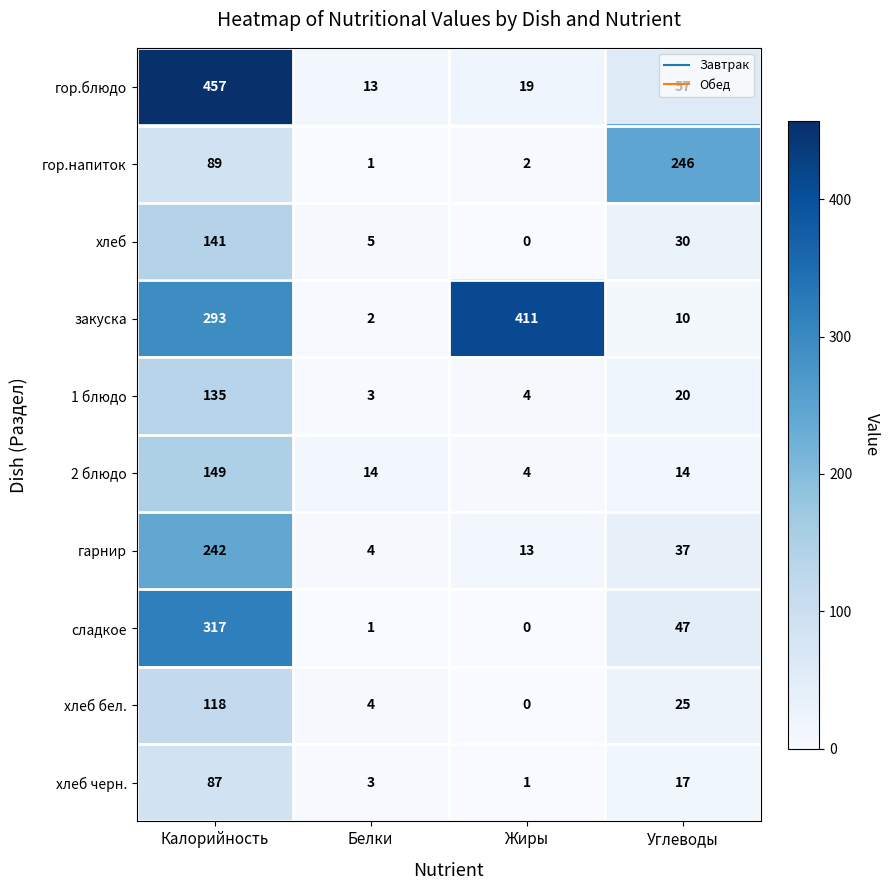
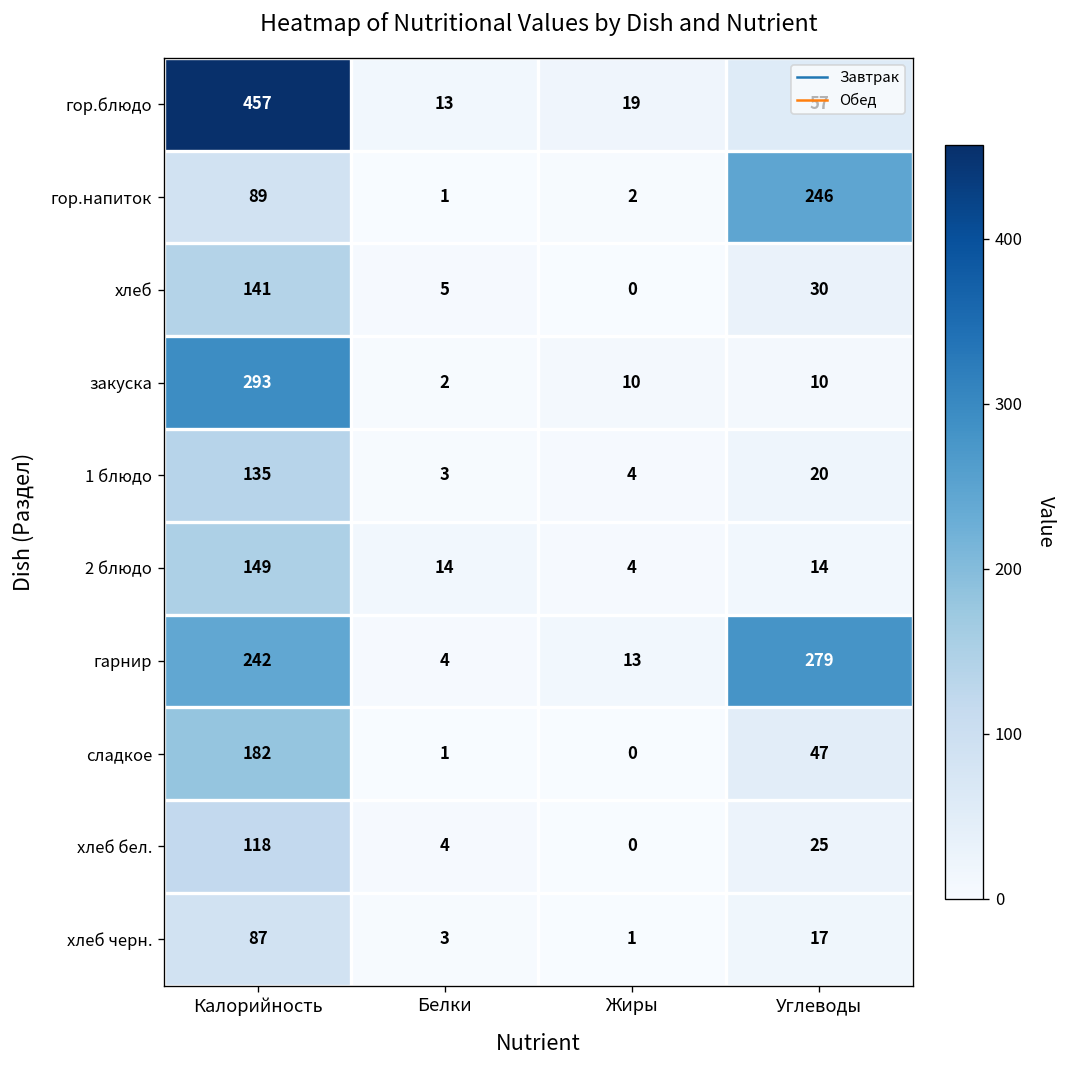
  {
    "гор.блюдо": {
      "Калорийность": 457,
      "Белки": 13,
      "Жиры": 19
    },
    "гор.напиток": {
      "Калорийность": 89,
      "Белки": 1,
      "Жиры": 2,
      "Углеводы": 246
    },
    "хлеб": {
      "Калорийность": 141,
      "Белки": 5,
      "Жиры": 0,
      "Углеводы": 30
    },
    "закуска": {
      "Калорийность": 293,
      "Белки": 2,
-     "Жиры": 411,
+     "Жиры": 10,
      "Углеводы": 10
    },
    "1 блюдо": {
      "Калорийность": 135,
      "Белки": 3,
      "Жиры": 4,
      "Углеводы": 20
    },
    "2 блюдо": {
      "Калорийность": 149,
      "Белки": 14,
      "Жиры": 4,
      "Углеводы": 14
    },
    "гарнир": {
      "Калорийность": 242,
      "Белки": 4,
      "Жиры": 13,
-     "Углеводы": 37
+     "Углеводы": 279
    },
    "сладкое": {
-     "Калорийность": 317,
+     "Калорийность": 182,
      "Белки": 1,
      "Жиры": 0,
      "Углеводы": 47
    },
    "хлеб бел.": {
      "Калорийность": 118,
      "Белки": 4,
      "Жиры": 0,
      "Углеводы": 25
    },
    "хлеб черн.": {
      "Калорийность": 87,
      "Белки": 3,
      "Жиры": 1,
      "Углеводы": 17
    }
  }
